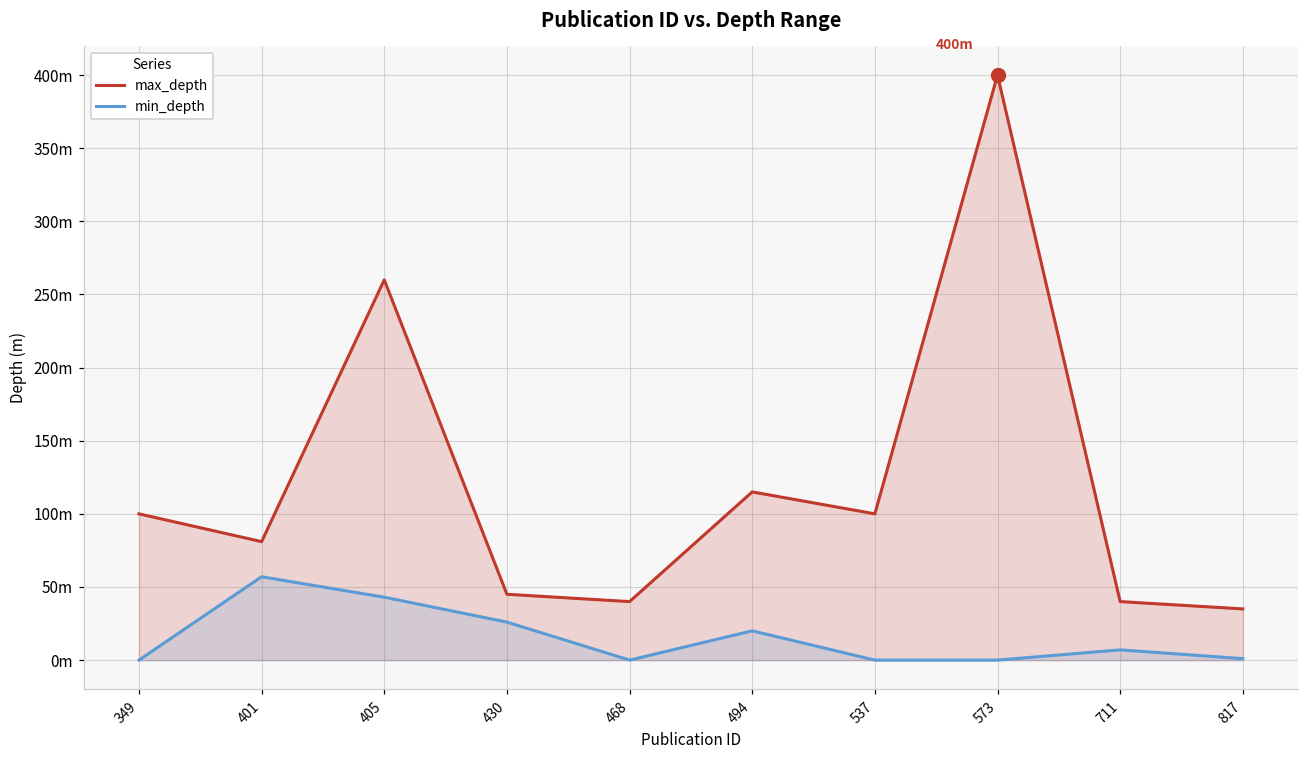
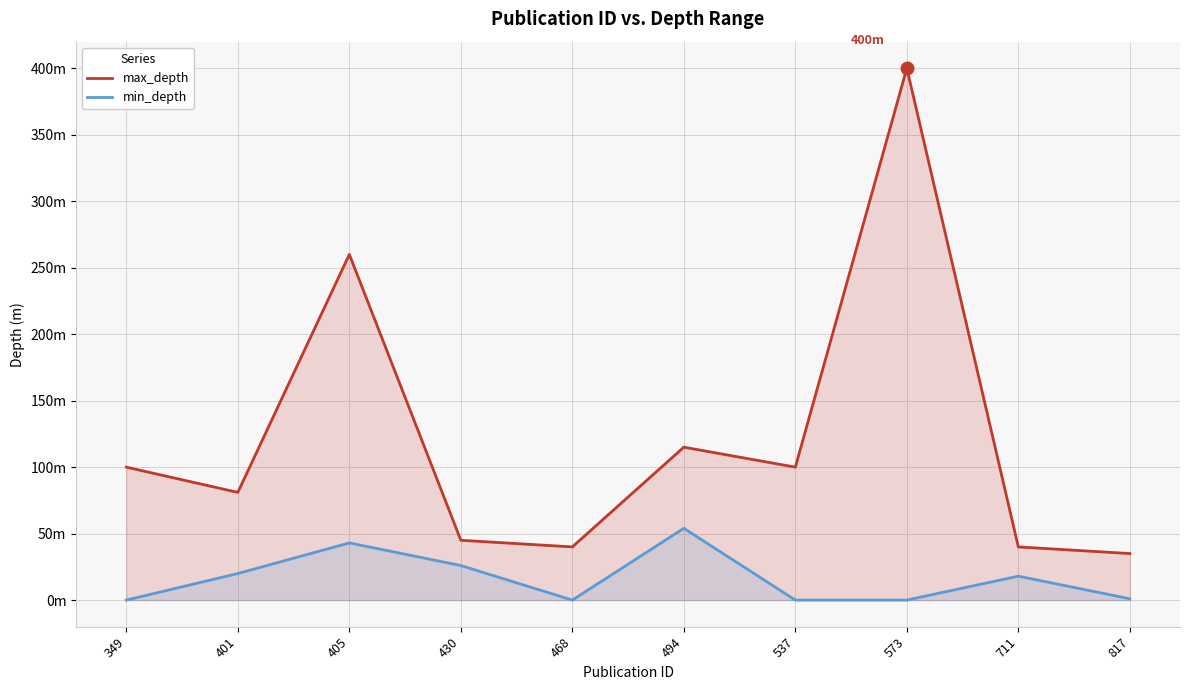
  {
    "min_depth": {
      "349": "0m",
-     "401": "57m",
+     "401": "20m",
      "405": "43m",
      "430": "26m",
      "468": "0m",
-     "494": "20m",
+     "494": "54m",
      "537": "0m",
      "573": "0m",
-     "711": "7m",
+     "711": "18m",
      "817": "1m"
    }
  }
